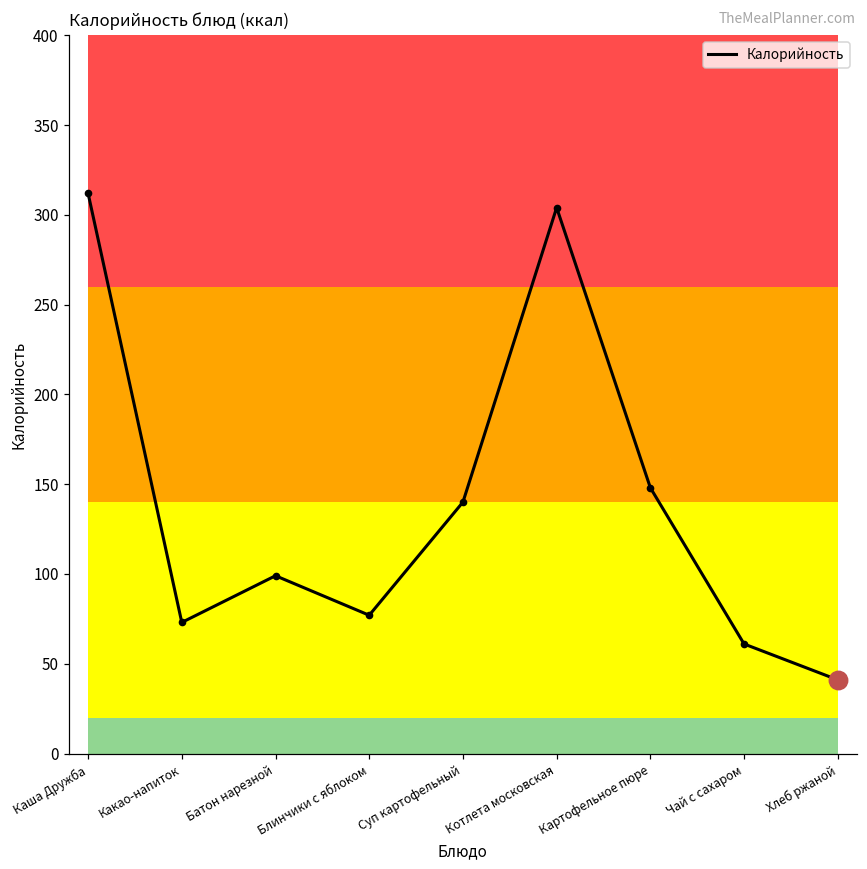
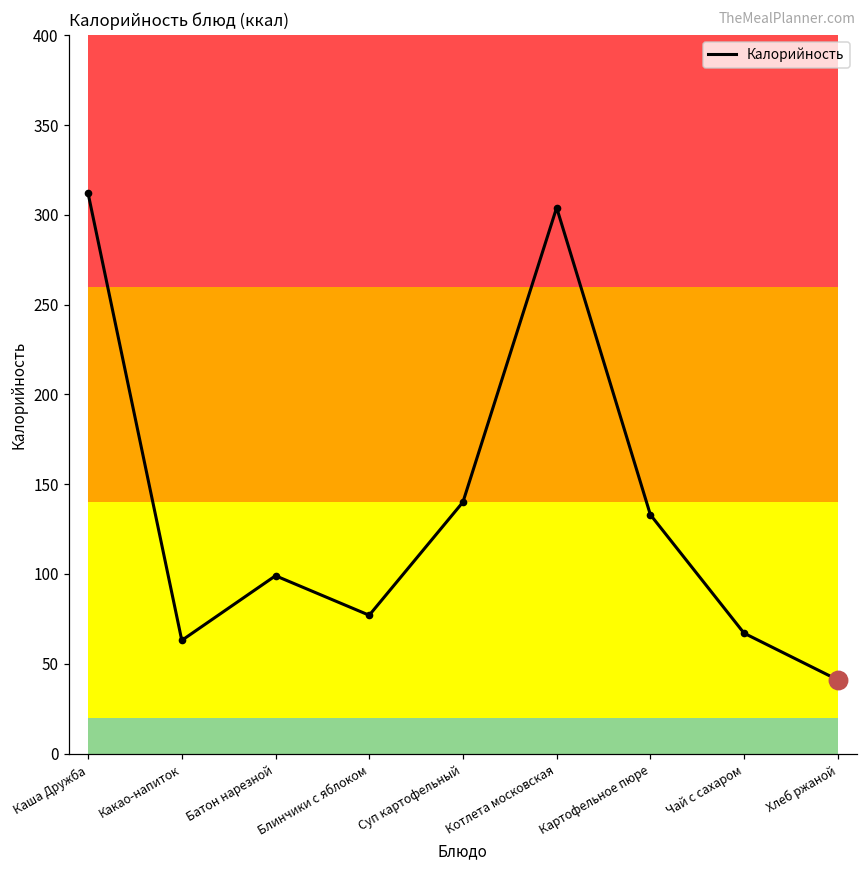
  {
    "Калорийность": {
      "Каша Дружба": 312,
-     "Какао-напиток": 73,
+     "Какао-напиток": 63,
      "Батон нарезной": 99,
      "Блинчики с яблоком": 77,
      "Суп картофельный": 140,
      "Котлета московская": 304,
-     "Картофельное пюре": 148,
-     "Чай с сахаром": 61
+     "Картофельное пюре": 133,
+     "Чай с сахаром": 67
    }
  }
